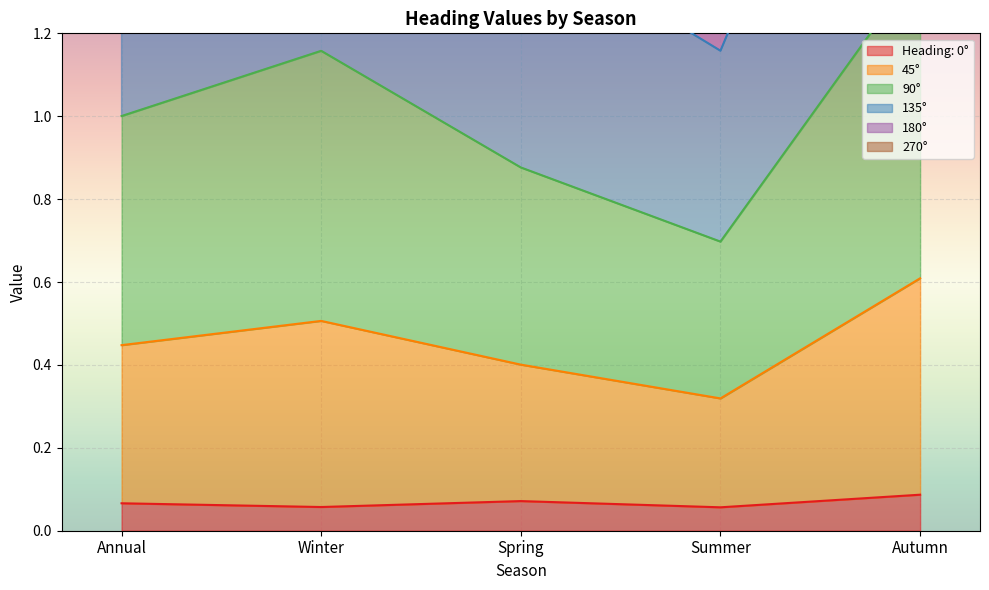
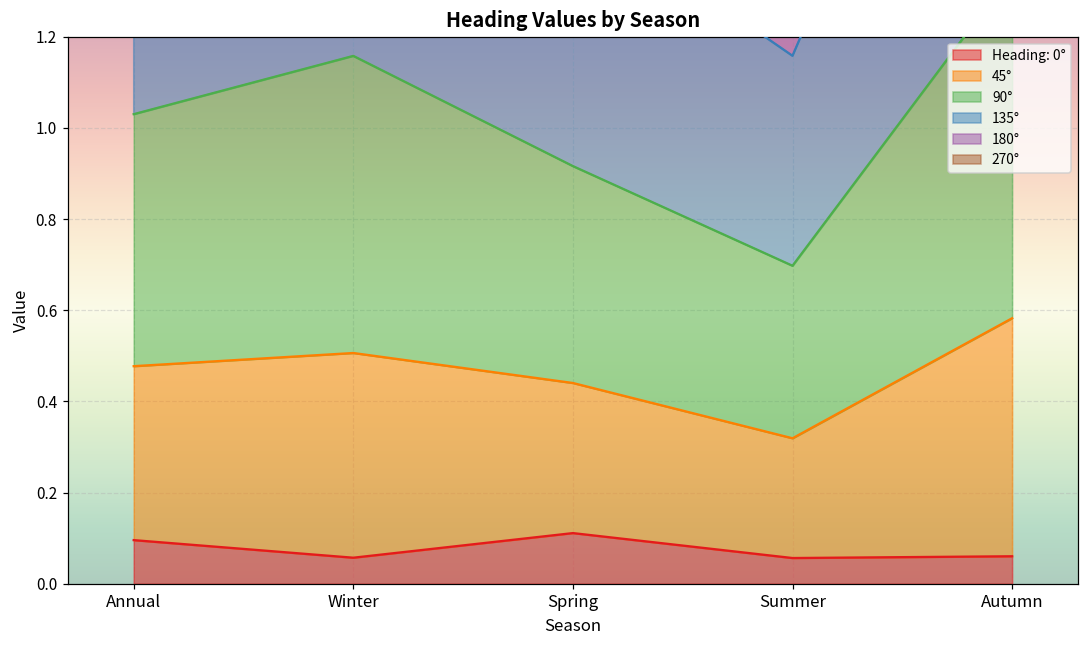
  {
    "Heading: 0°": {
-     "Annual": 0.07,
+     "Annual": 0.10,
      "Winter": 0.06,
-     "Spring": 0.07,
+     "Spring": 0.11,
      "Summer": 0.06,
-     "Autumn": 0.09
+     "Autumn": 0.06
    },
    "45°": {
      "Annual": 0.38,
      "Winter": 0.45,
      "Spring": 0.33,
      "Summer": 0.26,
      "Autumn": 0.52
    },
    "90°": {
      "Annual": 0.55,
      "Winter": 0.65,
      "Spring": 0.48,
      "Summer": 0.38
    },
    "135°": {
      "Summer": 0.46
    }
  }
